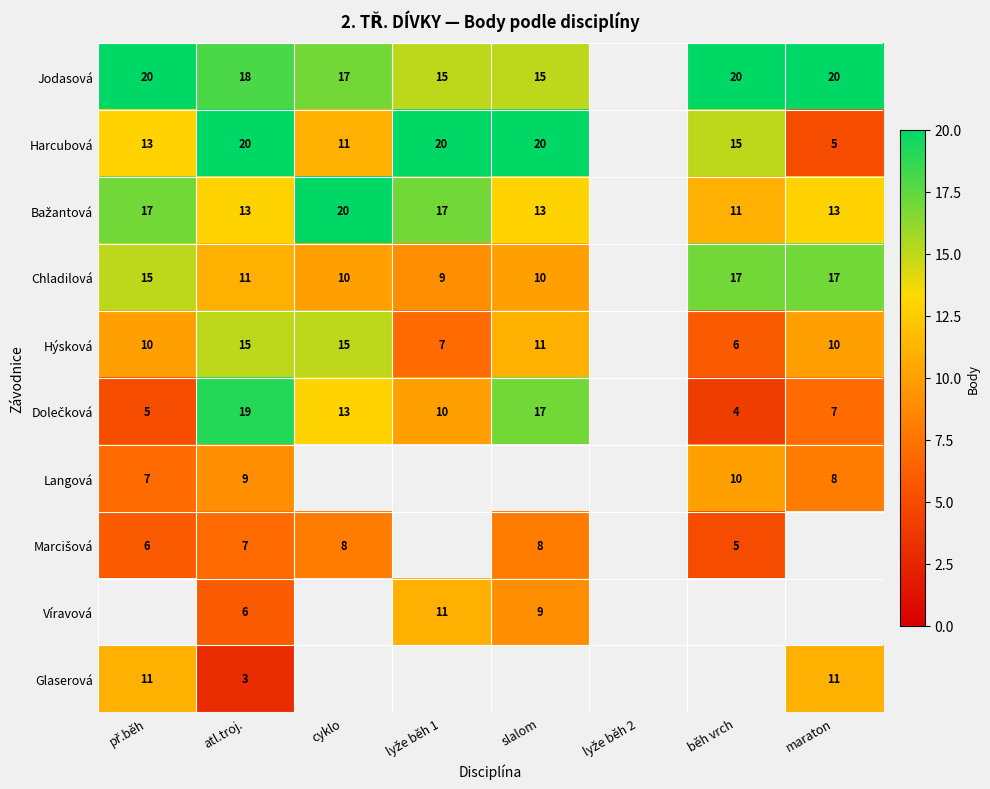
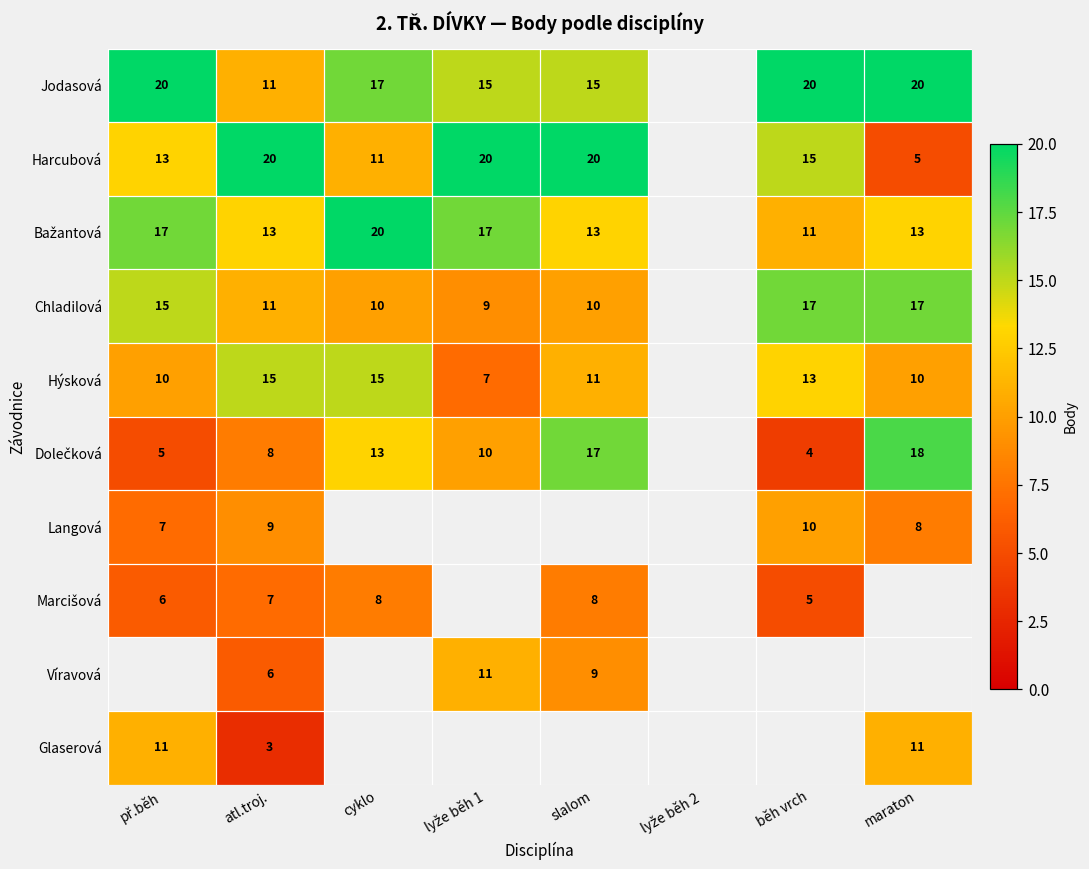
  {
    "Jodasová": {
      "př.běh": 20,
-     "atl.troj.": 18,
+     "atl.troj.": 11,
      "cyklo": 17,
      "lyže běh 1": 15,
      "slalom": 15,
      "běh vrch": 20,
      "maraton": 20
    },
    "Harcubová": {
      "př.běh": 13,
      "atl.troj.": 20,
      "cyklo": 11,
      "lyže běh 1": 20,
      "slalom": 20,
      "běh vrch": 15,
      "maraton": 5
    },
    "Bažantová": {
      "př.běh": 17,
      "atl.troj.": 13,
      "cyklo": 20,
      "lyže běh 1": 17,
      "slalom": 13,
      "běh vrch": 11,
      "maraton": 13
    },
    "Chladilová": {
      "př.běh": 15,
      "atl.troj.": 11,
      "cyklo": 10,
      "lyže běh 1": 9,
      "slalom": 10,
      "běh vrch": 17,
      "maraton": 17
    },
    "Hýsková": {
      "př.běh": 10,
      "atl.troj.": 15,
      "cyklo": 15,
      "lyže běh 1": 7,
      "slalom": 11,
-     "běh vrch": 6,
+     "běh vrch": 13,
      "maraton": 10
    },
    "Dolečková": {
      "př.běh": 5,
-     "atl.troj.": 19,
+     "atl.troj.": 8,
      "cyklo": 13,
      "lyže běh 1": 10,
      "slalom": 17,
      "běh vrch": 4,
-     "maraton": 7
+     "maraton": 18
    },
    "Langová": {
      "př.běh": 7,
      "atl.troj.": 9,
      "běh vrch": 10,
      "maraton": 8
    },
    "Marcišová": {
      "př.běh": 6,
      "atl.troj.": 7,
      "cyklo": 8,
      "slalom": 8,
      "běh vrch": 5
    },
    "Víravová": {
      "atl.troj.": 6,
      "lyže běh 1": 11,
      "slalom": 9
    },
    "Glaserová": {
      "př.běh": 11,
      "atl.troj.": 3,
      "maraton": 11
    }
  }
